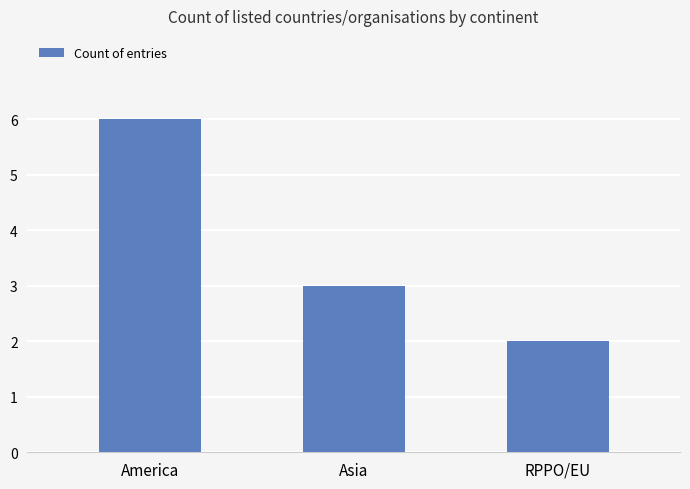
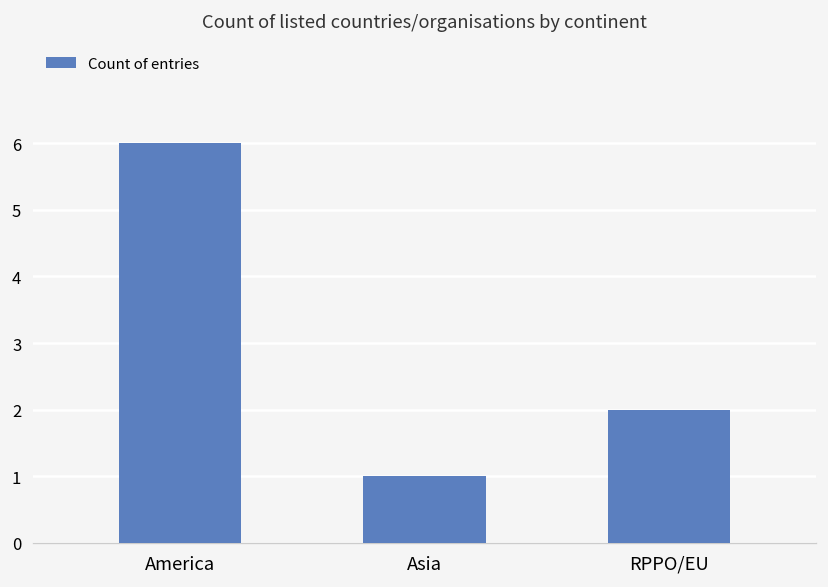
  {
    "America": 6,
-   "Asia": 3,
+   "Asia": 1,
    "RPPO/EU": 2
  }
